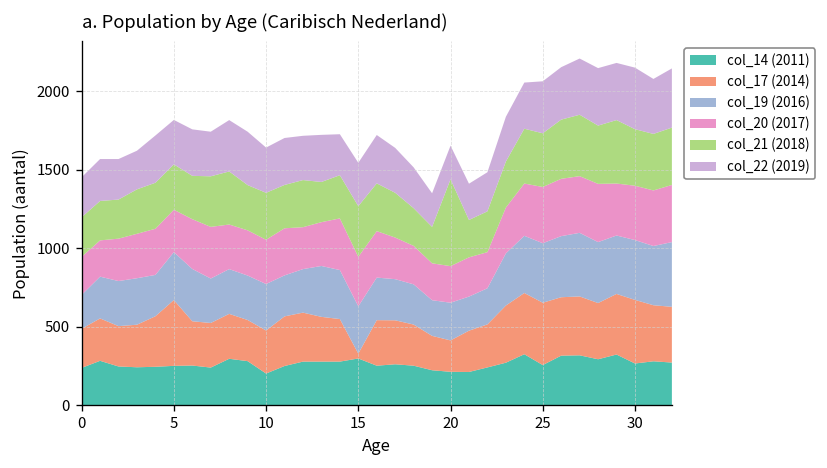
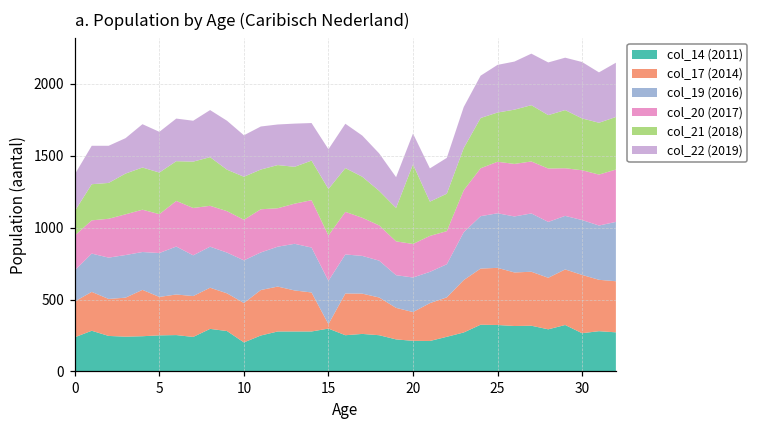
  {
    "col_14 (2011)": {
      "0": 240,
      "5": 250,
      "10": 200,
      "15": 300,
      "20": 210,
-     "25": 260,
+     "25": 320,
      "30": 270
    },
    "col_17 (2014)": {
      "0": 250,
-     "5": 420,
+     "5": 270,
      "10": 270,
      "15": 30,
      "20": 200,
      "25": 400,
      "30": 410
    },
    "col_21 (2018)": {
-     "0": 250,
+     "0": 170,
      "5": 290,
      "10": 300,
      "15": 320,
      "20": 550,
      "25": 340,
      "30": 360
    }
  }
